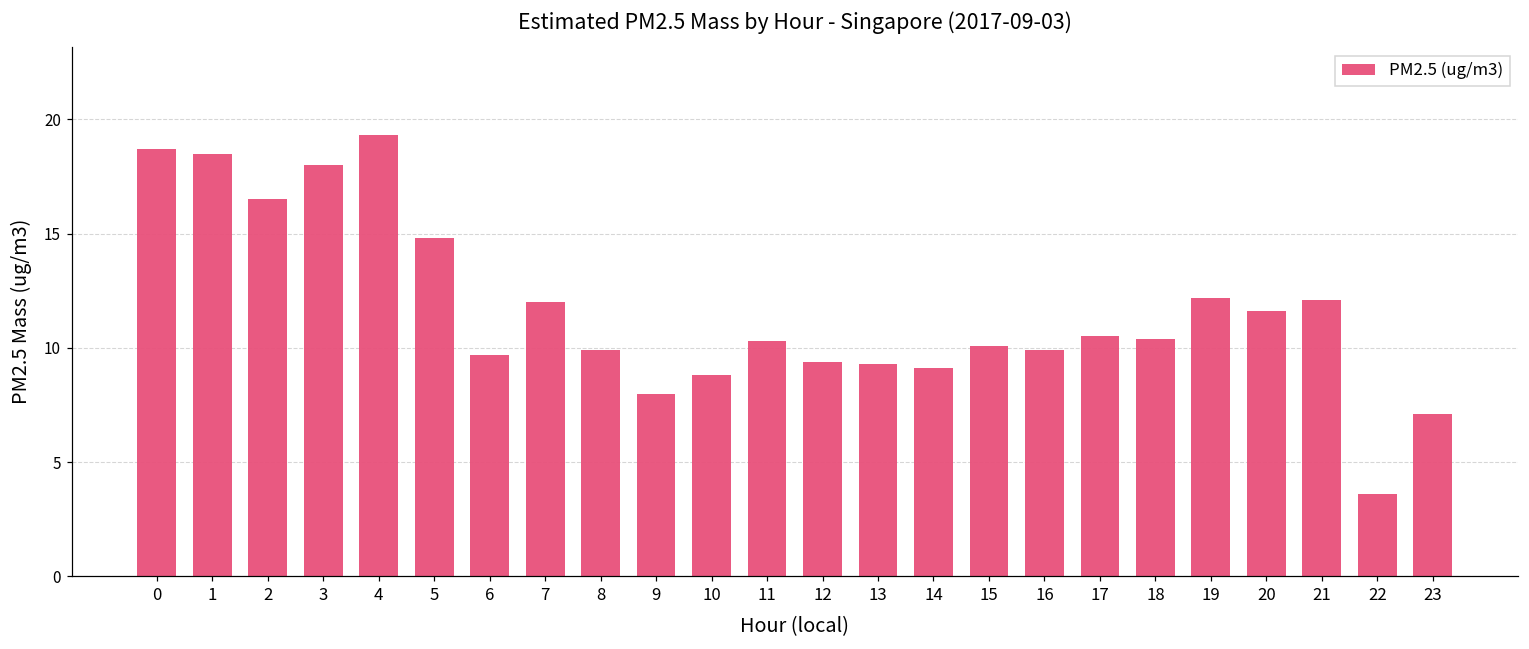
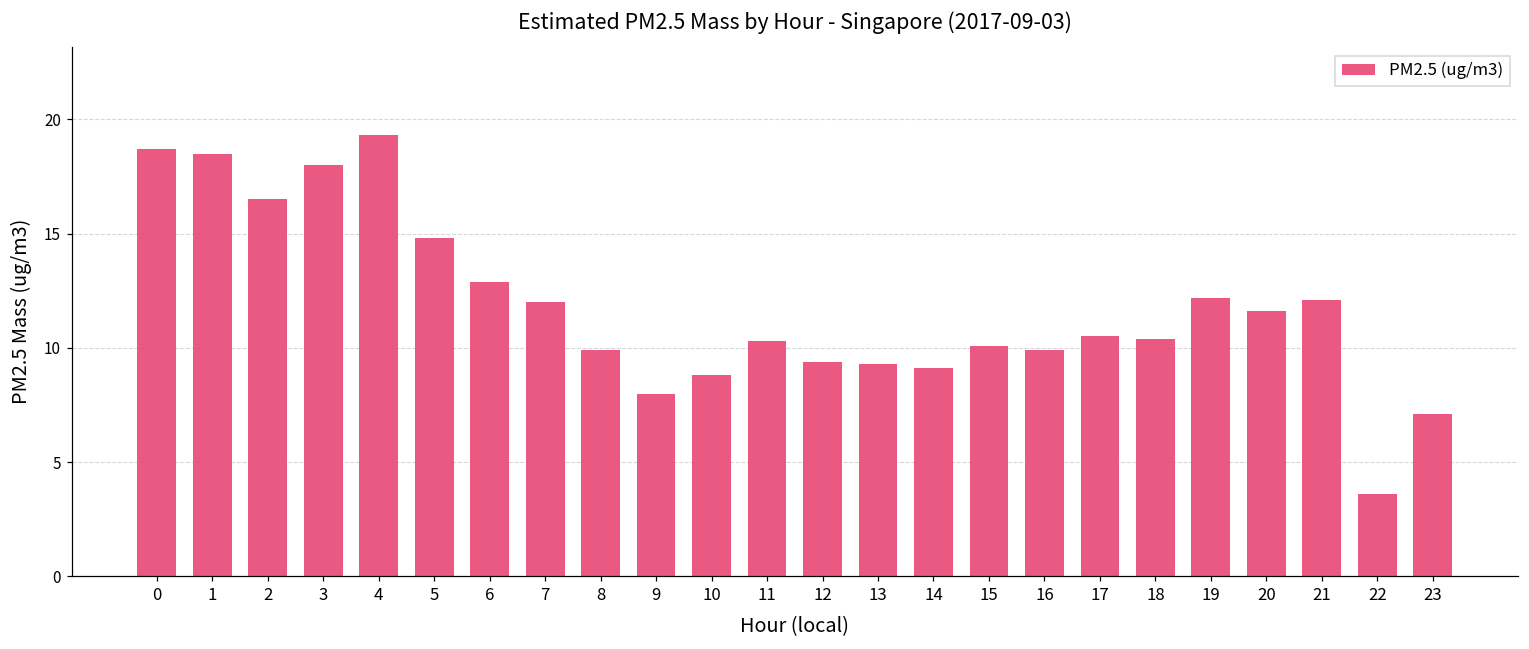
  {
    "0": 18.7,
    "1": 18.5,
    "2": 16.5,
    "3": 18.0,
    "4": 19.3,
    "5": 14.8,
-   "6": 9.7,
+   "6": 12.9,
    "7": 12.0,
    "8": 9.9,
    "9": 8.0,
    "10": 8.8,
    "11": 10.3,
    "12": 9.4,
    "13": 9.3,
    "14": 9.1,
    "15": 10.1,
    "16": 9.9,
    "17": 10.5,
    "18": 10.4,
    "19": 12.2,
    "20": 11.6,
    "21": 12.1,
    "22": 3.6,
    "23": 7.1
  }
